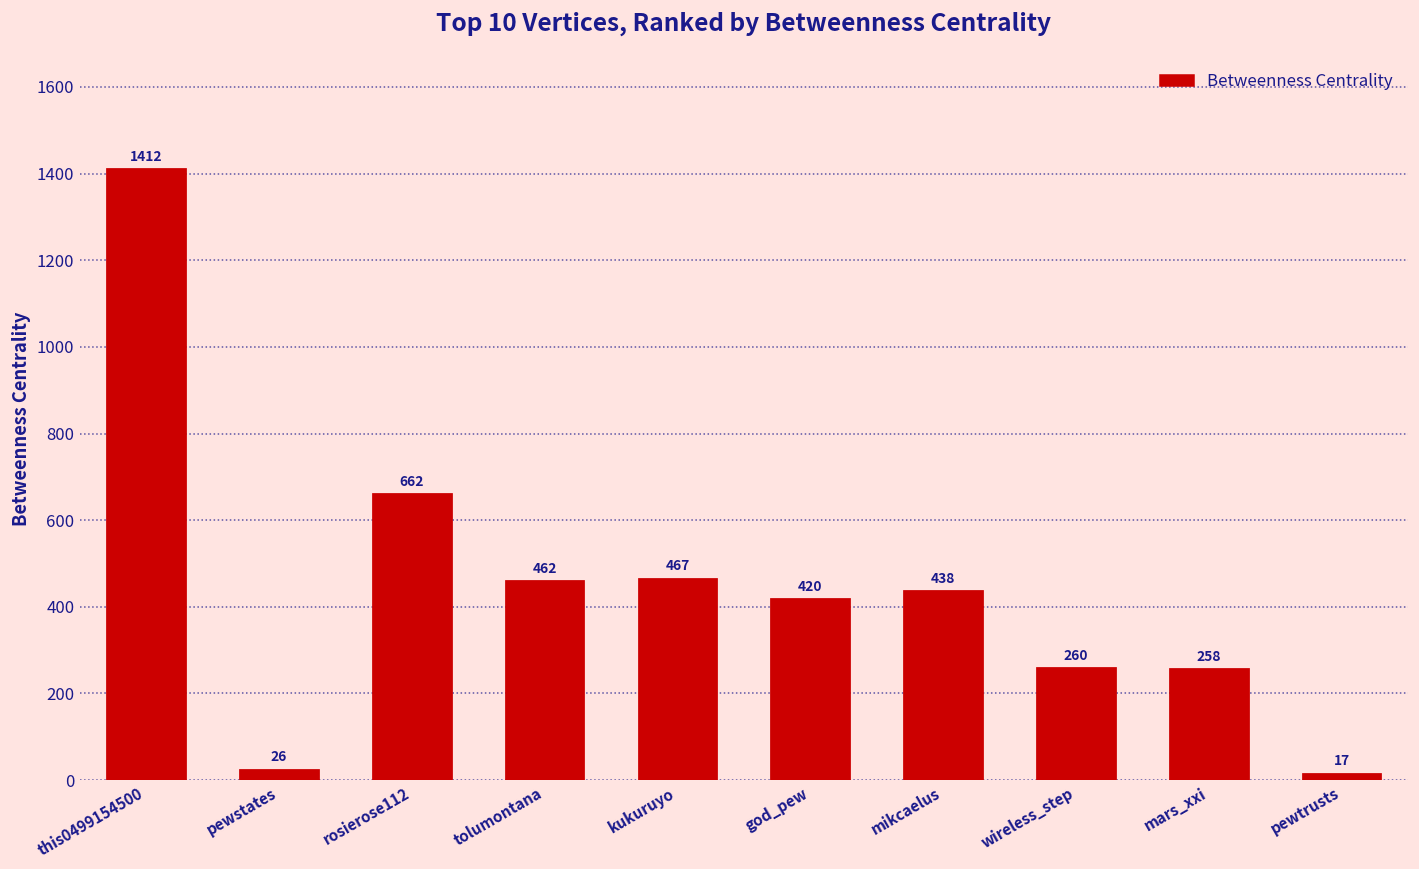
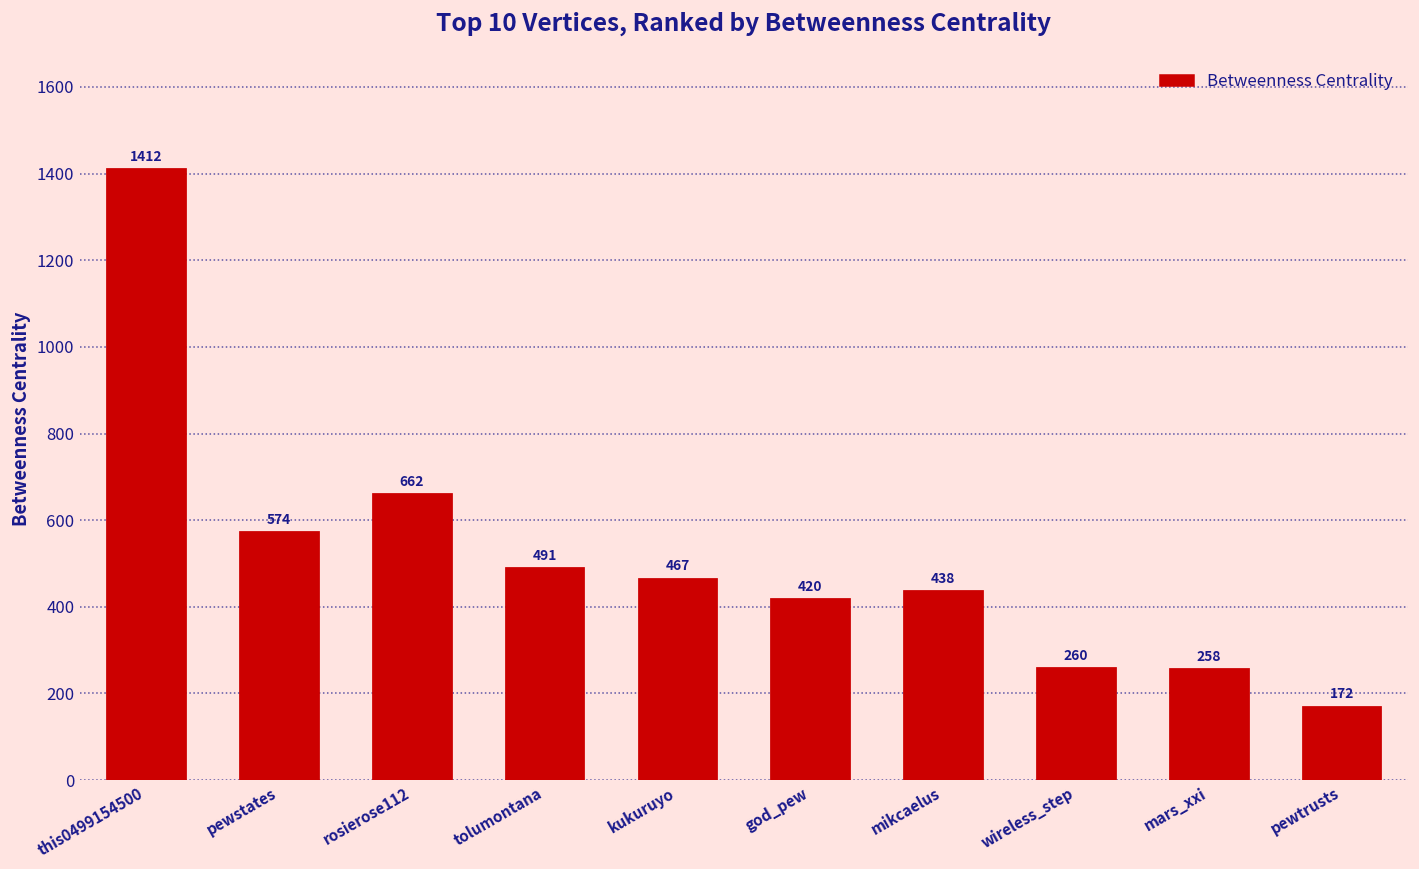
  {
    "this0499154500": 1412,
-   "pewstates": 26,
+   "pewstates": 574,
    "rosierose112": 662,
-   "tolumontana": 462,
+   "tolumontana": 491,
    "kukuruyo": 467,
    "god_pew": 420,
    "mikcaelus": 438,
    "wireless_step": 260,
    "mars_xxi": 258,
-   "pewtrusts": 17
+   "pewtrusts": 172
  }
